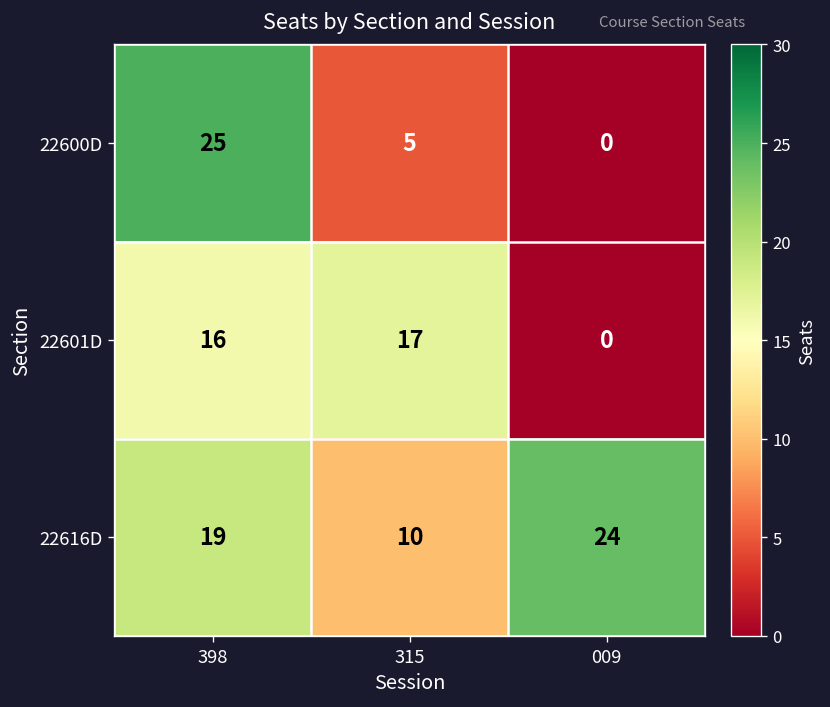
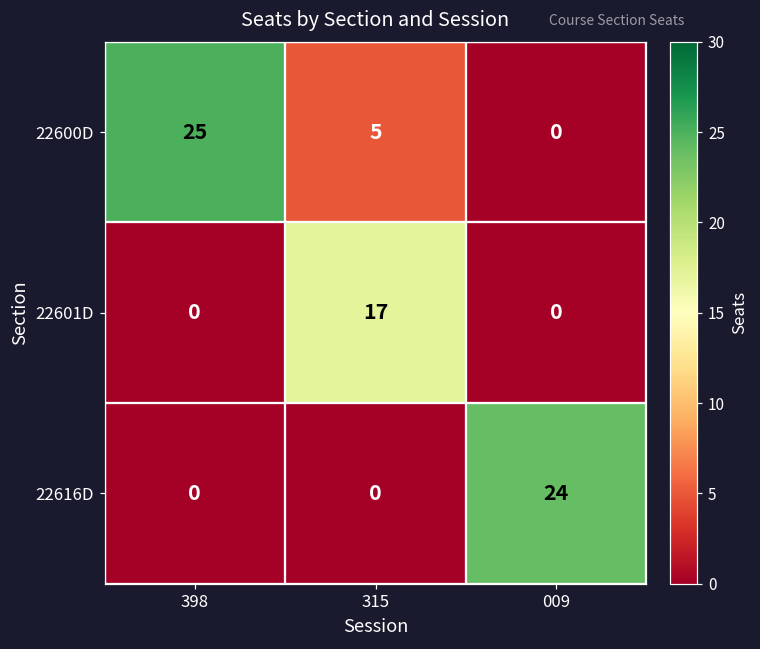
  {
    "22600D": {
      "398": 25,
      "315": 5,
      "009": 0
    },
    "22601D": {
-     "398": 16,
+     "398": 0,
      "315": 17,
      "009": 0
    },
    "22616D": {
-     "398": 19,
-     "315": 10,
+     "398": 0,
+     "315": 0,
      "009": 24
    }
  }
